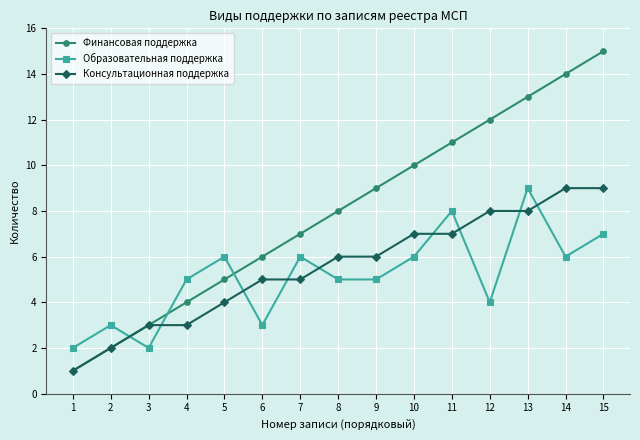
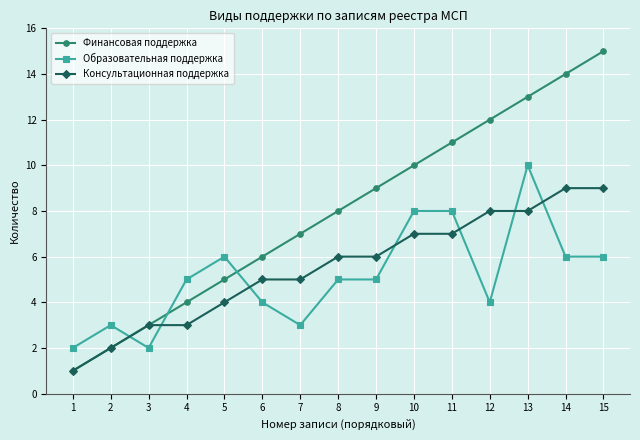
  {
    "Образовательная поддержка": {
      "1": 2,
      "2": 3,
      "3": 2,
      "4": 5,
      "5": 6,
-     "6": 3,
-     "7": 6,
+     "6": 4,
+     "7": 3,
      "8": 5,
      "9": 5,
-     "10": 6,
+     "10": 8,
      "11": 8,
      "12": 4,
-     "13": 9,
+     "13": 10,
      "14": 6,
-     "15": 7
+     "15": 6
    }
  }
